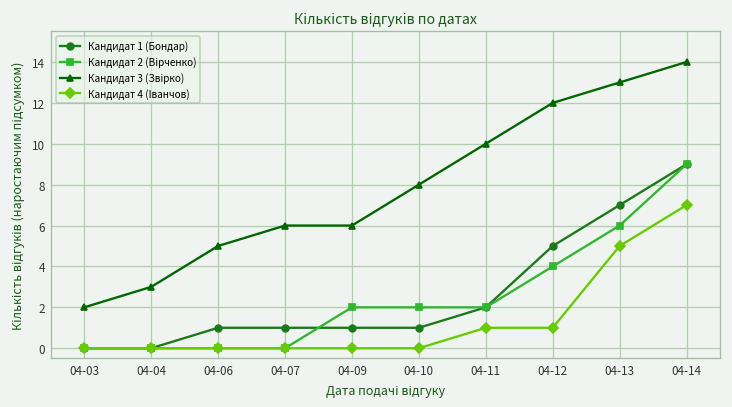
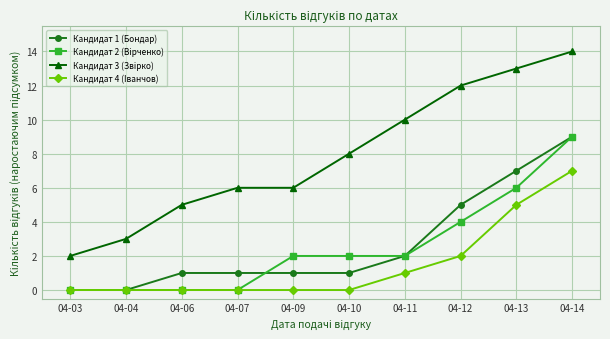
  {
    "Кандидат 2 (Вірченко)": {
      "04-09": 2,
      "04-10": 2,
      "04-12": 4,
      "04-13": 6
    },
    "Кандидат 4 (Іванчов)": {
      "04-09": 0,
      "04-10": 0,
      "04-11": 1,
-     "04-12": 1,
+     "04-12": 2,
      "04-13": 5,
      "04-14": 7
    }
  }
